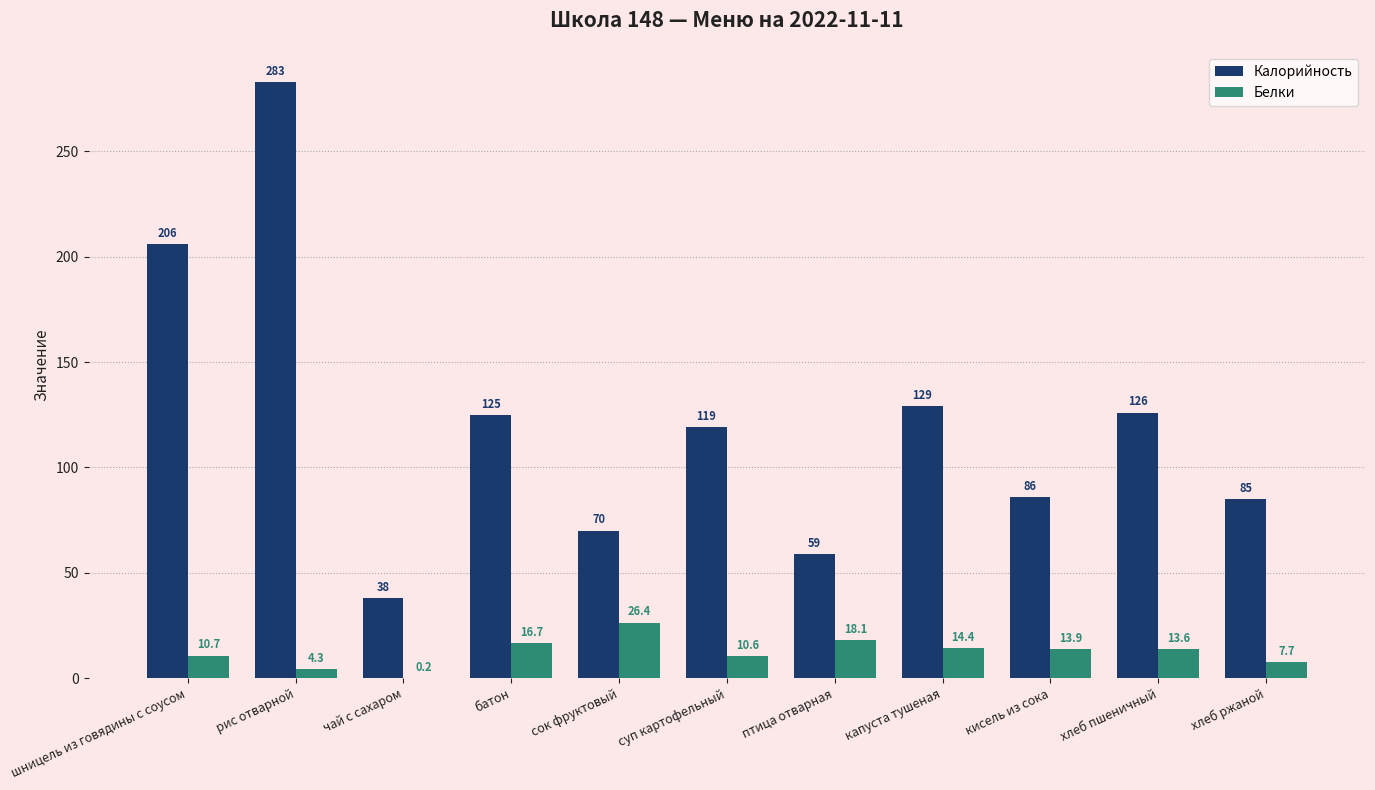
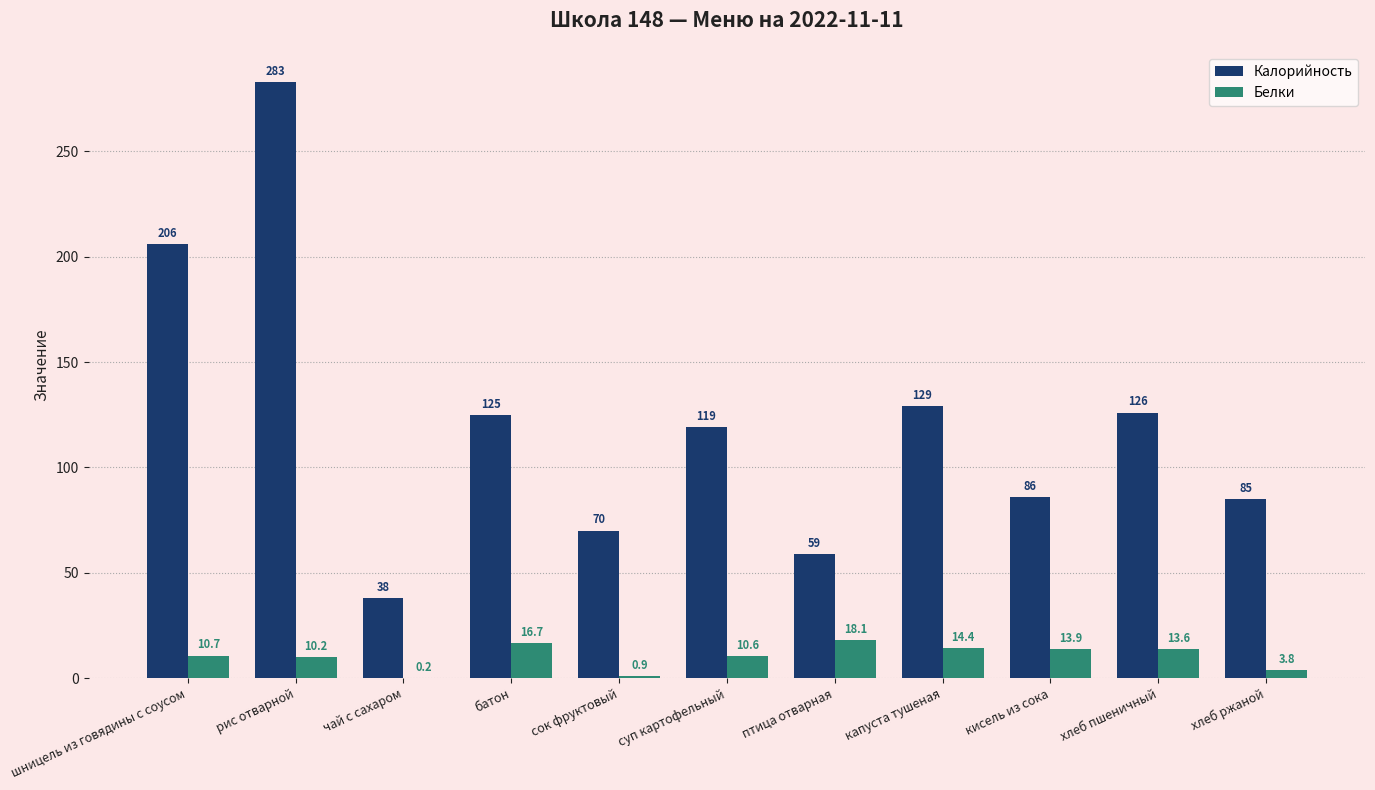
  {
    "Калорийность": {
      "шницель из говядины c соусом": 206,
      "рис отварной": 283,
      "чай с сахаром": 38,
      "батон": 125,
      "сок фруктовый": 70,
      "суп картофельный": 119,
      "птица отварная": 59,
      "капуста тушеная": 129,
      "кисель из сока": 86,
      "хлеб пшеничный": 126,
      "хлеб ржаной": 85
    },
    "Белки": {
      "шницель из говядины c соусом": 10.7,
-     "рис отварной": 4.3,
+     "рис отварной": 10.2,
      "чай с сахаром": 0.2,
      "батон": 16.7,
-     "сок фруктовый": 26.4,
+     "сок фруктовый": 0.9,
      "суп картофельный": 10.6,
      "птица отварная": 18.1,
      "капуста тушеная": 14.4,
      "кисель из сока": 13.9,
      "хлеб пшеничный": 13.6,
-     "хлеб ржаной": 7.7
+     "хлеб ржаной": 3.8
    }
  }
